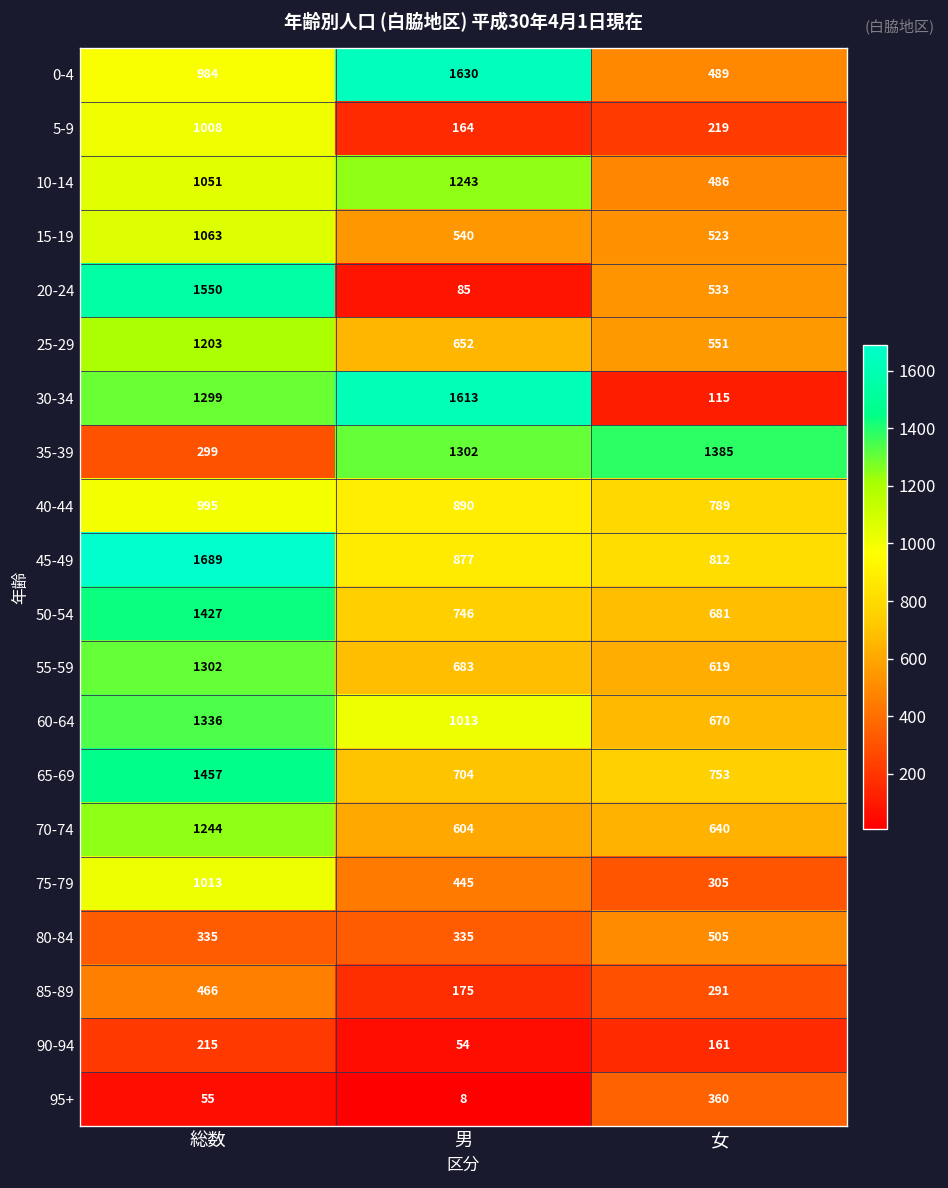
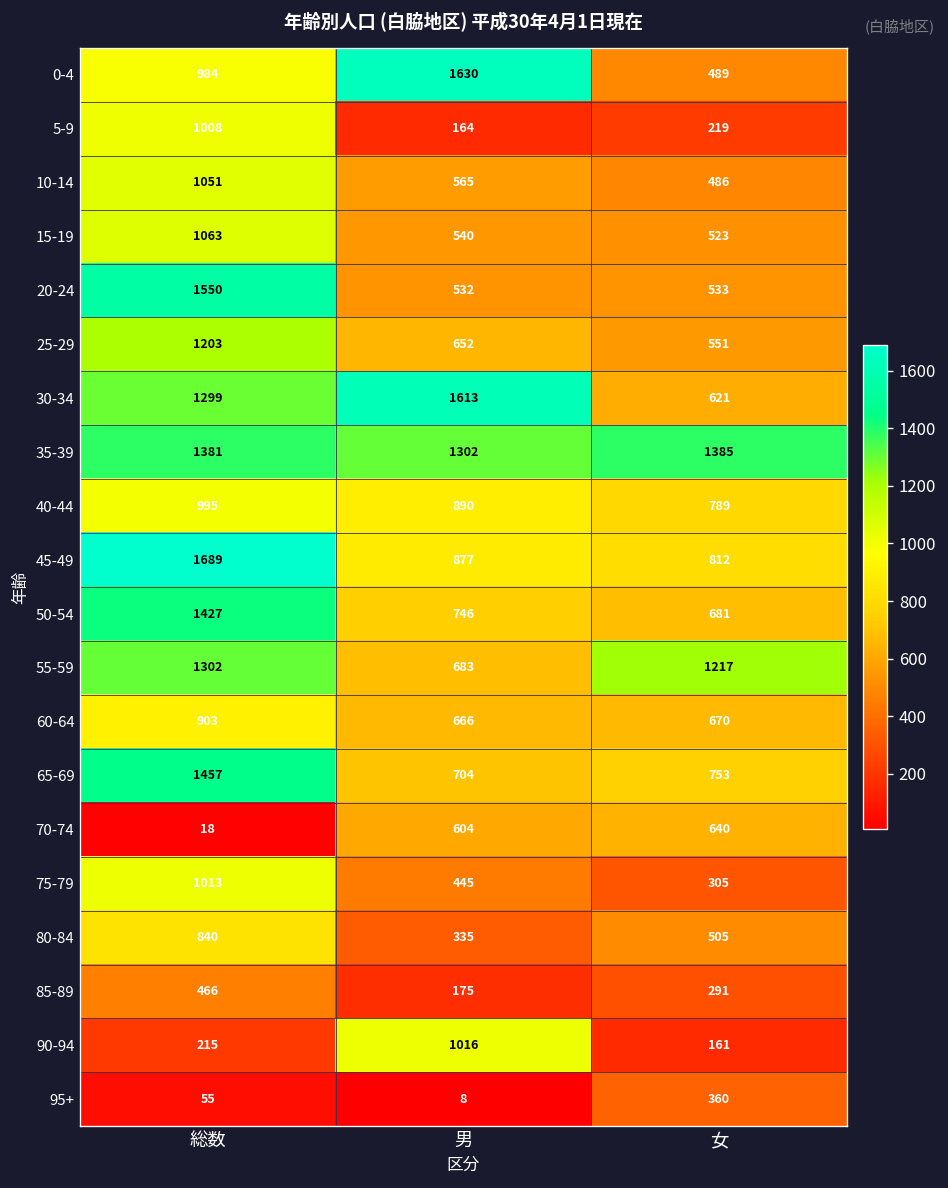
  {
    "0-4": {
      "総数": 984,
      "男": 1630,
      "女": 489
    },
    "5-9": {
      "総数": 1008,
      "男": 164,
      "女": 219
    },
    "10-14": {
      "総数": 1051,
-     "男": 1243,
+     "男": 565,
      "女": 486
    },
    "15-19": {
      "総数": 1063,
      "男": 540,
      "女": 523
    },
    "20-24": {
      "総数": 1550,
-     "男": 85,
+     "男": 532,
      "女": 533
    },
    "25-29": {
      "総数": 1203,
      "男": 652,
      "女": 551
    },
    "30-34": {
      "総数": 1299,
      "男": 1613,
-     "女": 115
+     "女": 621
    },
    "35-39": {
-     "総数": 299,
+     "総数": 1381,
      "男": 1302,
      "女": 1385
    },
    "40-44": {
      "総数": 995,
      "男": 890,
      "女": 789
    },
    "45-49": {
      "総数": 1689,
      "男": 877,
      "女": 812
    },
    "50-54": {
      "総数": 1427,
      "男": 746,
      "女": 681
    },
    "55-59": {
      "総数": 1302,
      "男": 683,
-     "女": 619
+     "女": 1217
    },
    "60-64": {
-     "総数": 1336,
-     "男": 1013,
+     "総数": 903,
+     "男": 666,
      "女": 670
    },
    "65-69": {
      "総数": 1457,
      "男": 704,
      "女": 753
    },
    "70-74": {
-     "総数": 1244,
+     "総数": 18,
      "男": 604,
      "女": 640
    },
    "75-79": {
      "総数": 1013,
      "男": 445,
      "女": 305
    },
    "80-84": {
-     "総数": 335,
+     "総数": 840,
      "男": 335,
      "女": 505
    },
    "85-89": {
      "総数": 466,
      "男": 175,
      "女": 291
    },
    "90-94": {
      "総数": 215,
-     "男": 54,
+     "男": 1016,
      "女": 161
    },
    "95+": {
      "総数": 55,
      "男": 8,
      "女": 360
    }
  }
